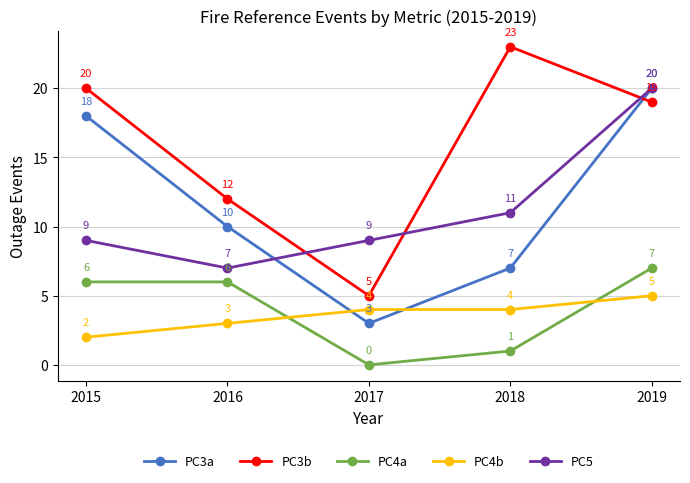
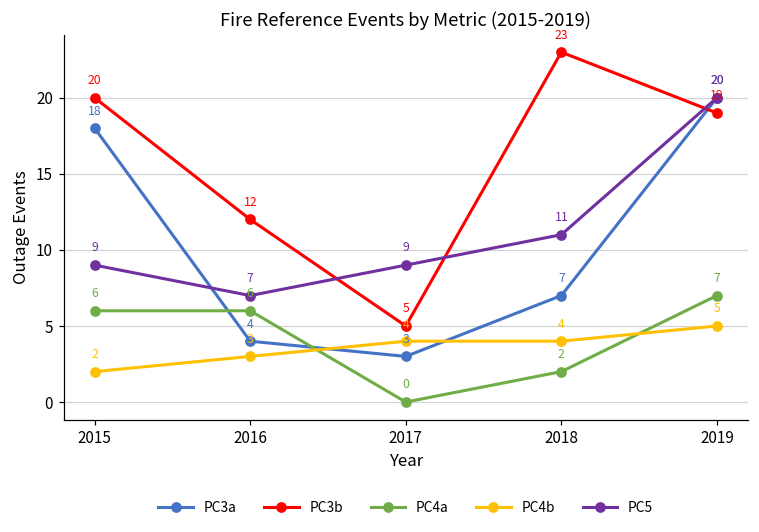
  {
    "PC3a": {
      "2015": 18,
-     "2016": 10,
+     "2016": 4,
      "2018": 7
    },
    "PC3b": {
      "2015": 20,
      "2016": 12,
      "2017": 5,
      "2018": 23
    },
    "PC4a": {
      "2015": 6,
      "2017": 0,
-     "2018": 1,
+     "2018": 2,
      "2019": 7
    },
    "PC4b": {
      "2015": 2,
      "2016": 3,
      "2018": 4,
      "2019": 5
    },
    "PC5": {
      "2015": 9,
      "2016": 7,
      "2017": 9,
      "2018": 11
    }
  }
